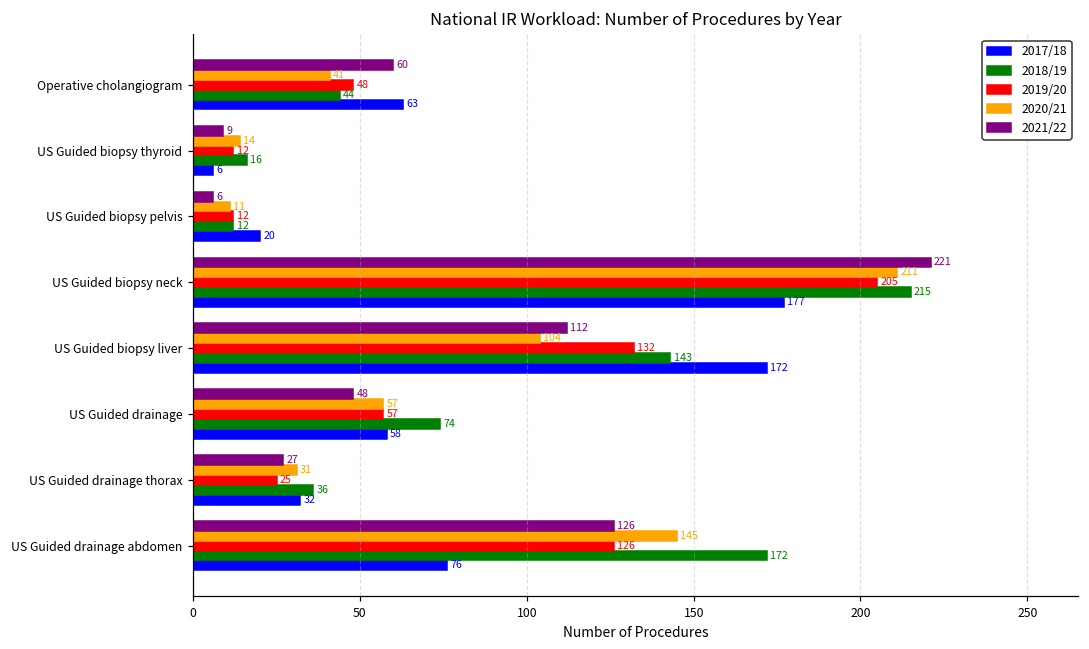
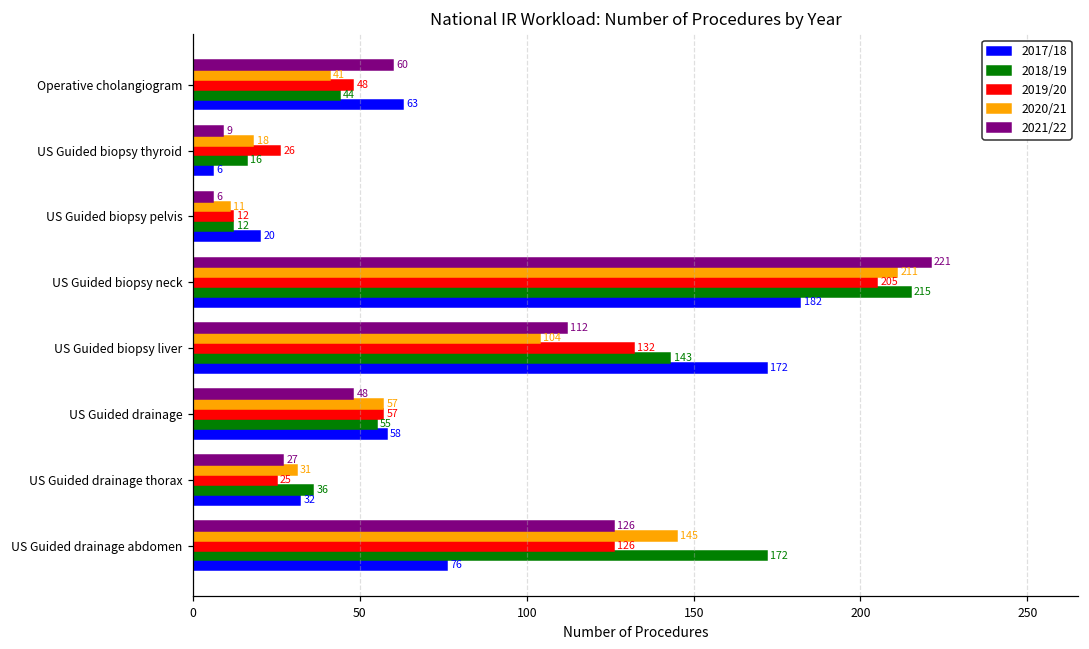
  {
    "2017/18": {
      "Operative cholangiogram": 63,
      "US Guided biopsy thyroid": 6,
      "US Guided biopsy pelvis": 20,
-     "US Guided biopsy neck": 177,
+     "US Guided biopsy neck": 182,
      "US Guided biopsy liver": 172,
      "US Guided drainage": 58,
      "US Guided drainage thorax": 32,
      "US Guided drainage abdomen": 76
    },
    "2018/19": {
      "Operative cholangiogram": 44,
      "US Guided biopsy thyroid": 16,
      "US Guided biopsy pelvis": 12,
      "US Guided biopsy neck": 215,
      "US Guided biopsy liver": 143,
-     "US Guided drainage": 74,
+     "US Guided drainage": 55,
      "US Guided drainage thorax": 36,
      "US Guided drainage abdomen": 172
    },
    "2019/20": {
      "Operative cholangiogram": 48,
-     "US Guided biopsy thyroid": 12,
+     "US Guided biopsy thyroid": 26,
      "US Guided biopsy pelvis": 12,
      "US Guided biopsy neck": 205,
      "US Guided biopsy liver": 132,
      "US Guided drainage": 57,
      "US Guided drainage thorax": 25,
      "US Guided drainage abdomen": 126
    },
    "2020/21": {
      "Operative cholangiogram": 41,
-     "US Guided biopsy thyroid": 14,
+     "US Guided biopsy thyroid": 18,
      "US Guided biopsy pelvis": 11,
      "US Guided biopsy neck": 211,
      "US Guided biopsy liver": 104,
      "US Guided drainage": 57,
      "US Guided drainage thorax": 31,
      "US Guided drainage abdomen": 145
    },
    "2021/22": {
      "Operative cholangiogram": 60,
      "US Guided biopsy thyroid": 9,
      "US Guided biopsy pelvis": 6,
      "US Guided biopsy neck": 221,
      "US Guided biopsy liver": 112,
      "US Guided drainage": 48,
      "US Guided drainage thorax": 27,
      "US Guided drainage abdomen": 126
    }
  }
